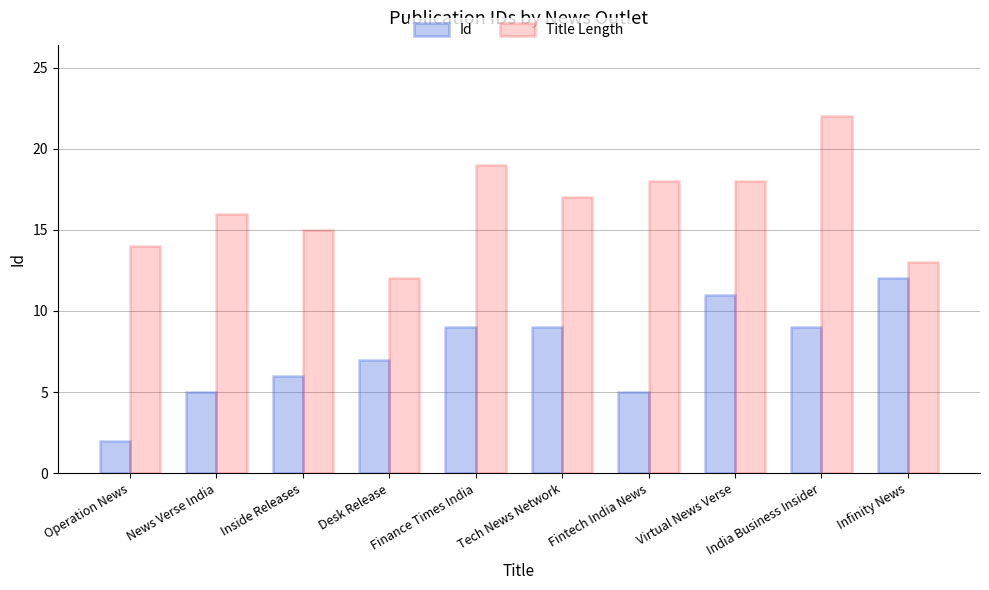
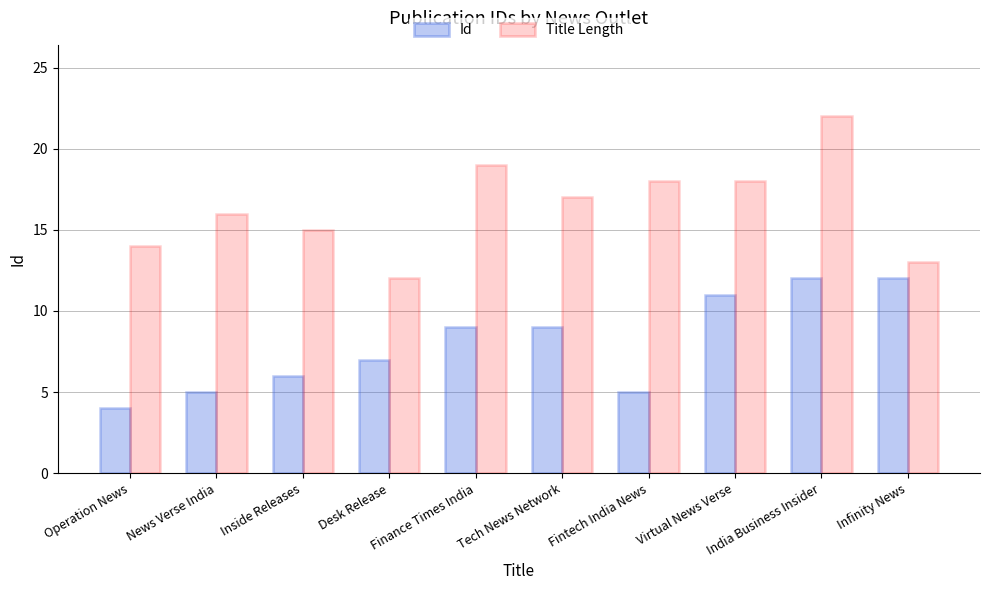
  {
    "Id": {
-     "Operation News": 2,
+     "Operation News": 4,
      "News Verse India": 5,
      "Inside Releases": 6,
      "Desk Release": 7,
      "Finance Times India": 9,
      "Tech News Network": 9,
      "Fintech India News": 5,
      "Virtual News Verse": 11,
-     "India Business Insider": 9,
+     "India Business Insider": 12,
      "Infinity News": 12
    },
    "Title Length": {
      "Operation News": 14,
      "News Verse India": 16,
      "Inside Releases": 15,
      "Desk Release": 12,
      "Finance Times India": 19,
      "Tech News Network": 17,
      "Fintech India News": 18,
      "Virtual News Verse": 18,
      "India Business Insider": 22,
      "Infinity News": 13
    }
  }
